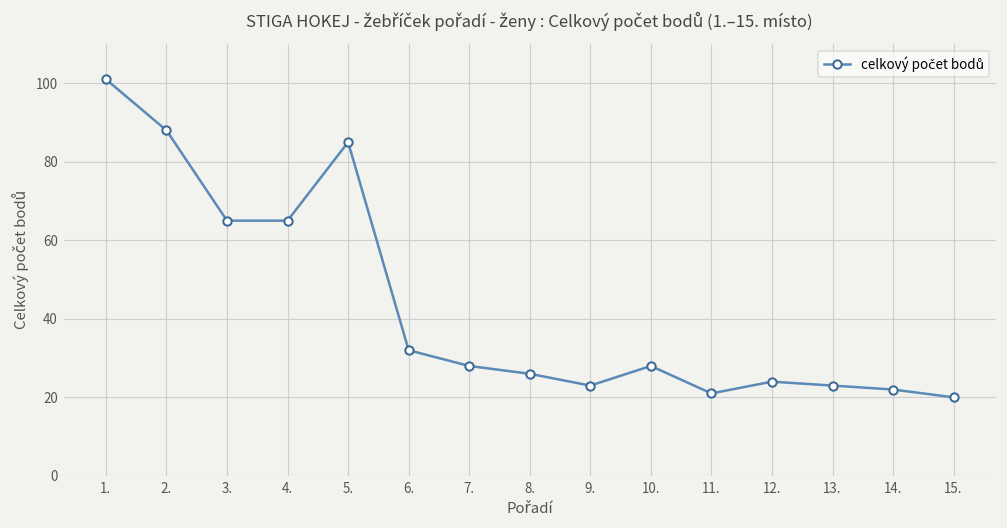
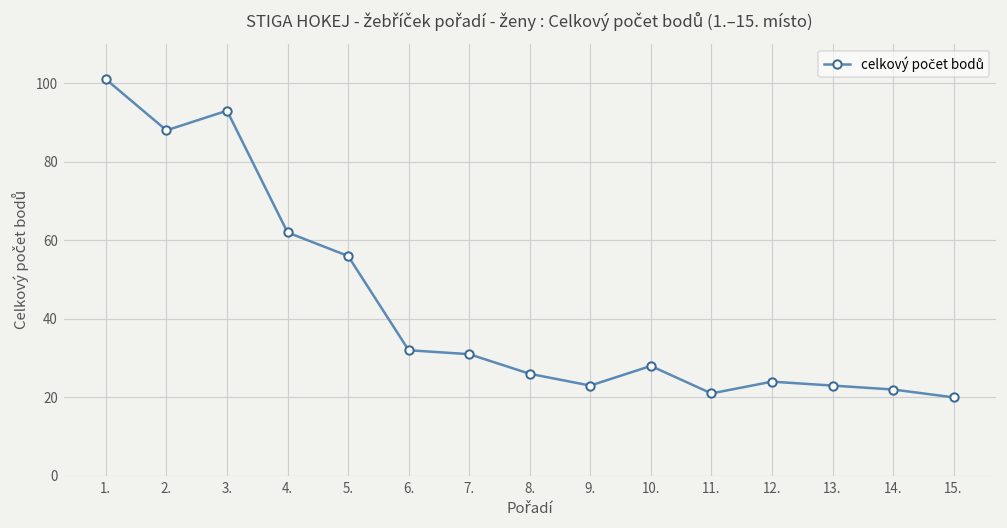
  {
    "1.": 101,
    "2.": 88,
-   "3.": 65,
-   "4.": 65,
-   "5.": 85,
+   "3.": 93,
+   "4.": 62,
+   "5.": 56,
    "6.": 32,
-   "7.": 28,
+   "7.": 31,
    "8.": 26,
    "9.": 23,
    "10.": 28,
    "11.": 21,
    "12.": 24,
    "13.": 23,
    "14.": 22,
    "15.": 20
  }
